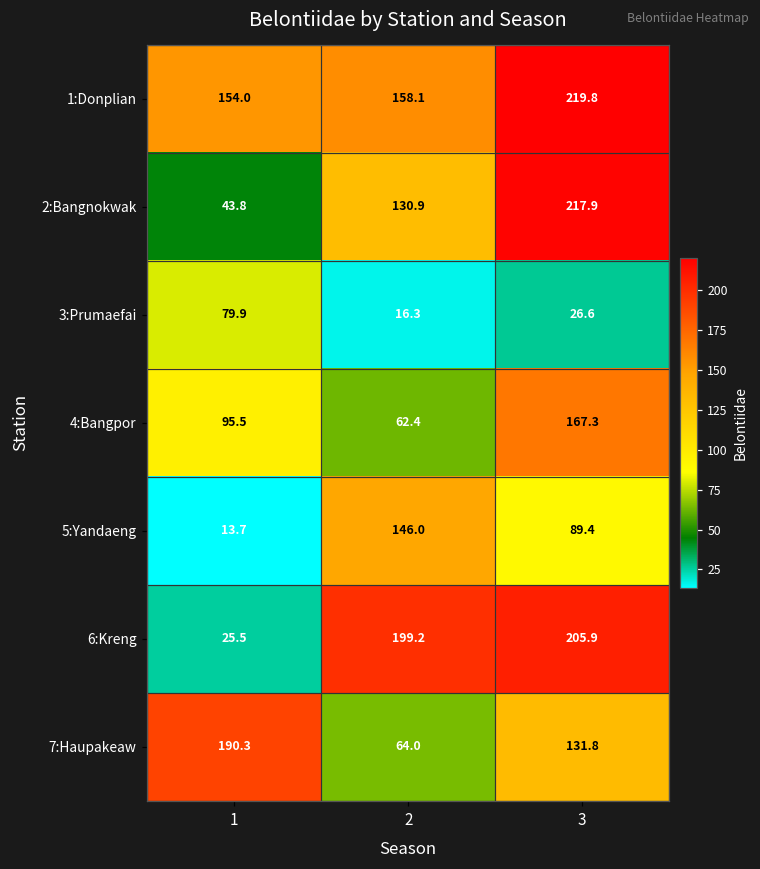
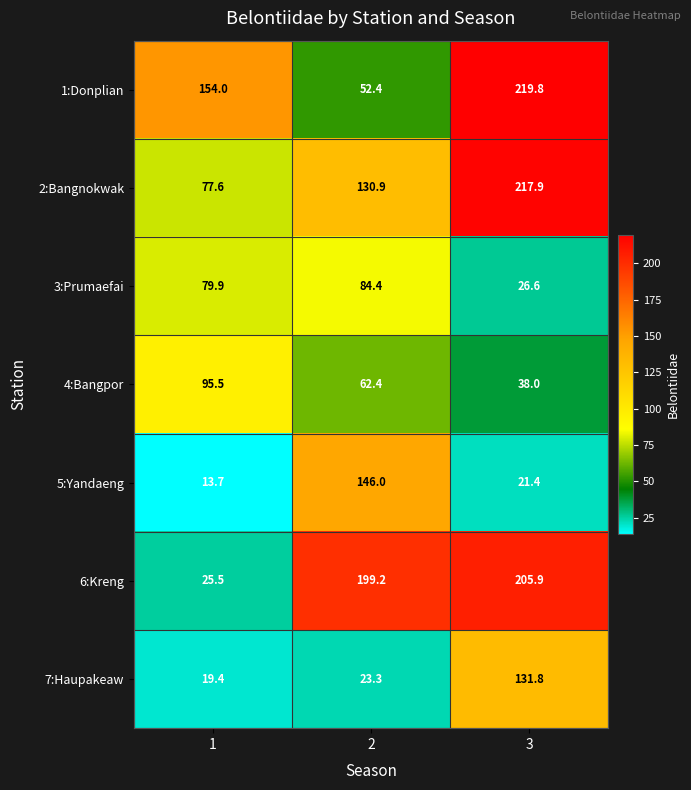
  {
    "1:Donplian": {
      "1": 154.0,
-     "2": 158.1,
+     "2": 52.4,
      "3": 219.8
    },
    "2:Bangnokwak": {
-     "1": 43.8,
+     "1": 77.6,
      "2": 130.9,
      "3": 217.9
    },
    "3:Prumaefai": {
      "1": 79.9,
-     "2": 16.3,
+     "2": 84.4,
      "3": 26.6
    },
    "4:Bangpor": {
      "1": 95.5,
      "2": 62.4,
-     "3": 167.3
+     "3": 38.0
    },
    "5:Yandaeng": {
      "1": 13.7,
      "2": 146.0,
-     "3": 89.4
+     "3": 21.4
    },
    "6:Kreng": {
      "1": 25.5,
      "2": 199.2,
      "3": 205.9
    },
    "7:Haupakeaw": {
-     "1": 190.3,
-     "2": 64.0,
+     "1": 19.4,
+     "2": 23.3,
      "3": 131.8
    }
  }
